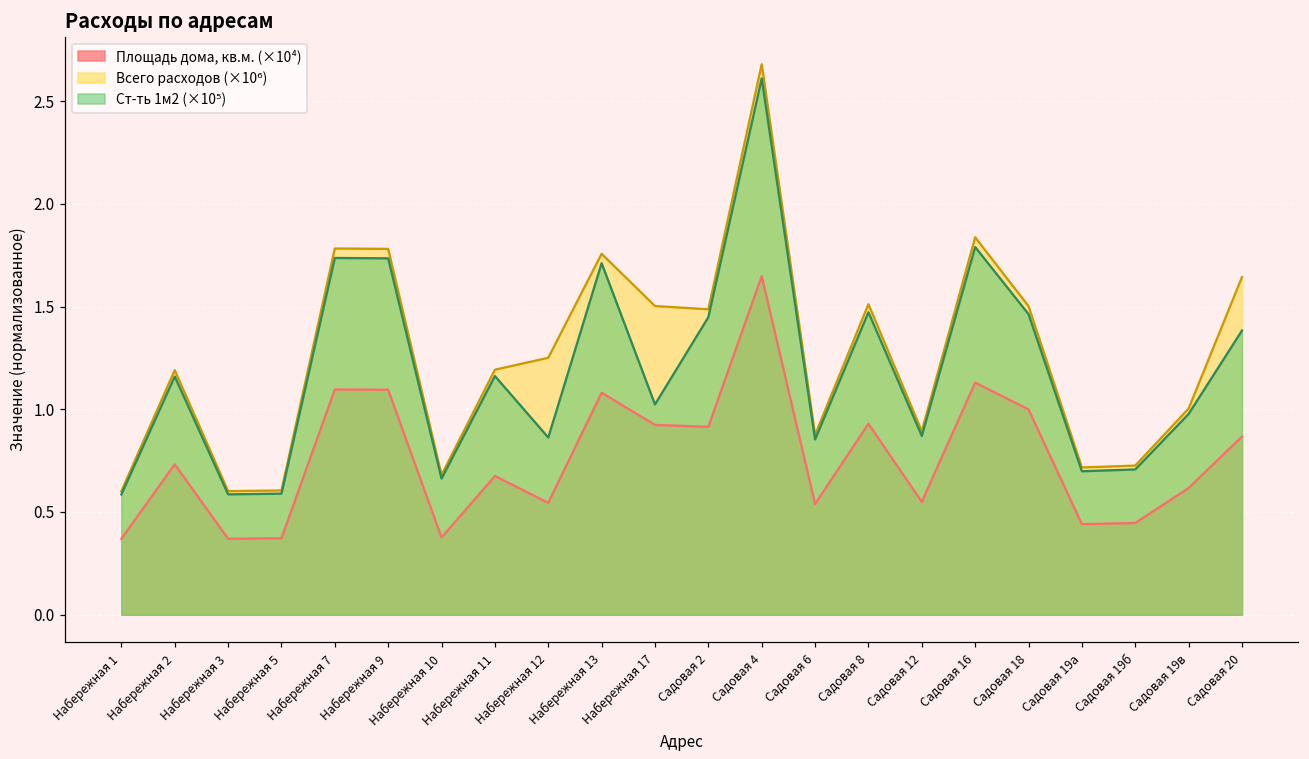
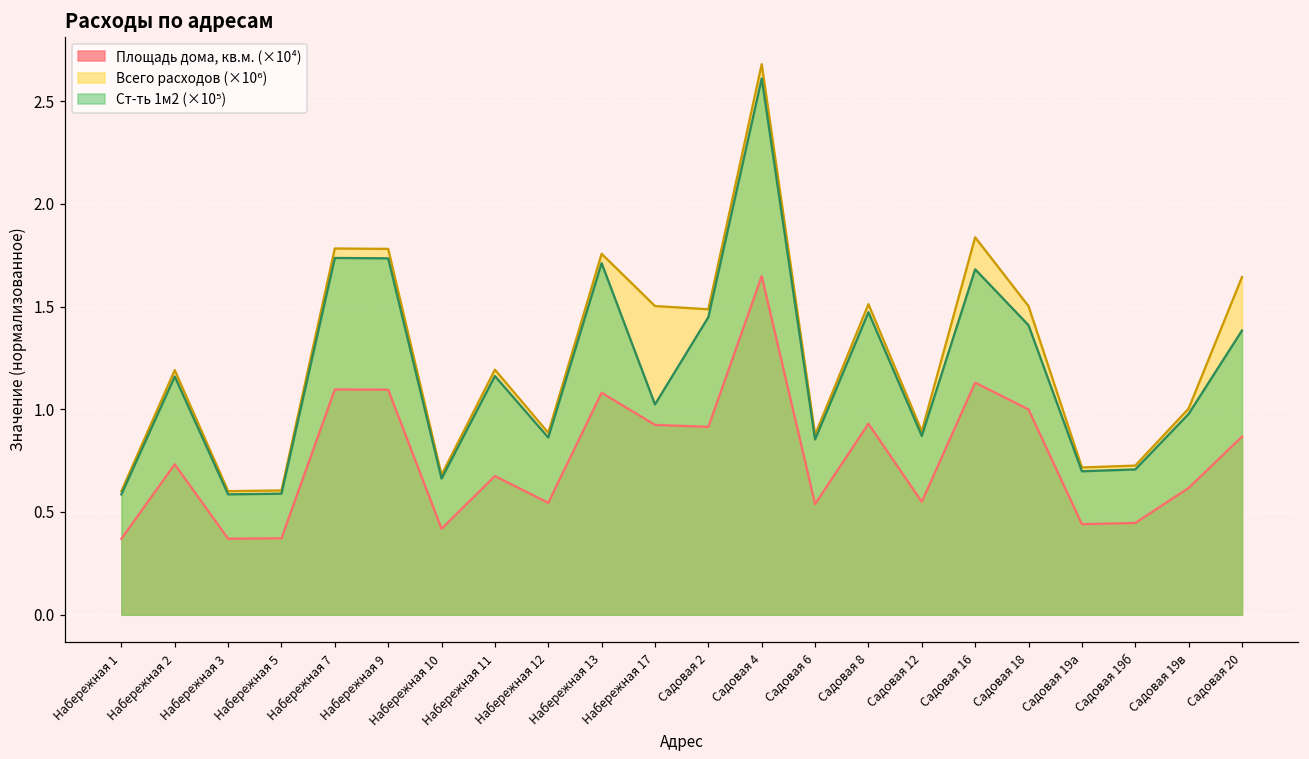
  {
    "Площадь дома, кв.м. (×10⁴)": {
      "Набережная 1": 0.37,
      "Набережная 2": 0.73,
      "Набережная 3": 0.37,
      "Набережная 5": 0.37,
      "Набережная 7": 1.10,
      "Набережная 9": 1.09,
-     "Набережная 10": 0.38,
+     "Набережная 10": 0.42,
      "Набережная 11": 0.67,
      "Набережная 12": 0.54,
      "Набережная 13": 1.08,
      "Набережная 17": 0.92,
      "Садовая 2": 0.91,
      "Садовая 4": 1.65,
      "Садовая 6": 0.54,
      "Садовая 8": 0.93,
      "Садовая 12": 0.55,
      "Садовая 16": 1.13,
      "Садовая 18": 1.00,
      "Садовая 19а": 0.44,
      "Садовая 19б": 0.45,
      "Садовая 19в": 0.62,
      "Садовая 20": 0.87
    },
    "Всего расходов (×10⁶)": {
      "Набережная 1": 0.60,
      "Набережная 2": 1.19,
      "Набережная 3": 0.60,
      "Набережная 5": 0.60,
      "Набережная 7": 1.78,
      "Набережная 9": 1.78,
      "Набережная 10": 0.68,
      "Набережная 11": 1.19,
-     "Набережная 12": 1.25,
+     "Набережная 12": 0.89,
      "Набережная 13": 1.76,
      "Набережная 17": 1.50,
      "Садовая 2": 1.49,
      "Садовая 4": 2.68,
      "Садовая 6": 0.88,
      "Садовая 8": 1.51,
      "Садовая 12": 0.89,
      "Садовая 16": 1.84,
      "Садовая 18": 1.50,
      "Садовая 19а": 0.72,
      "Садовая 19б": 0.73,
      "Садовая 19в": 1.00,
      "Садовая 20": 1.64
    },
    "Ст-ть 1м2 (×10⁵)": {
      "Набережная 1": 0.59,
      "Набережная 2": 1.16,
      "Набережная 3": 0.59,
      "Набережная 5": 0.59,
      "Набережная 7": 1.74,
      "Набережная 9": 1.73,
      "Набережная 10": 0.66,
      "Набережная 11": 1.16,
      "Набережная 12": 0.86,
      "Набережная 13": 1.71,
      "Набережная 17": 1.02,
      "Садовая 2": 1.45,
      "Садовая 4": 2.61,
      "Садовая 6": 0.85,
      "Садовая 8": 1.47,
      "Садовая 12": 0.87,
-     "Садовая 16": 1.79,
-     "Садовая 18": 1.46,
+     "Садовая 16": 1.68,
+     "Садовая 18": 1.41,
      "Садовая 19а": 0.70,
      "Садовая 19б": 0.71,
      "Садовая 19в": 0.98,
      "Садовая 20": 1.38
    }
  }
